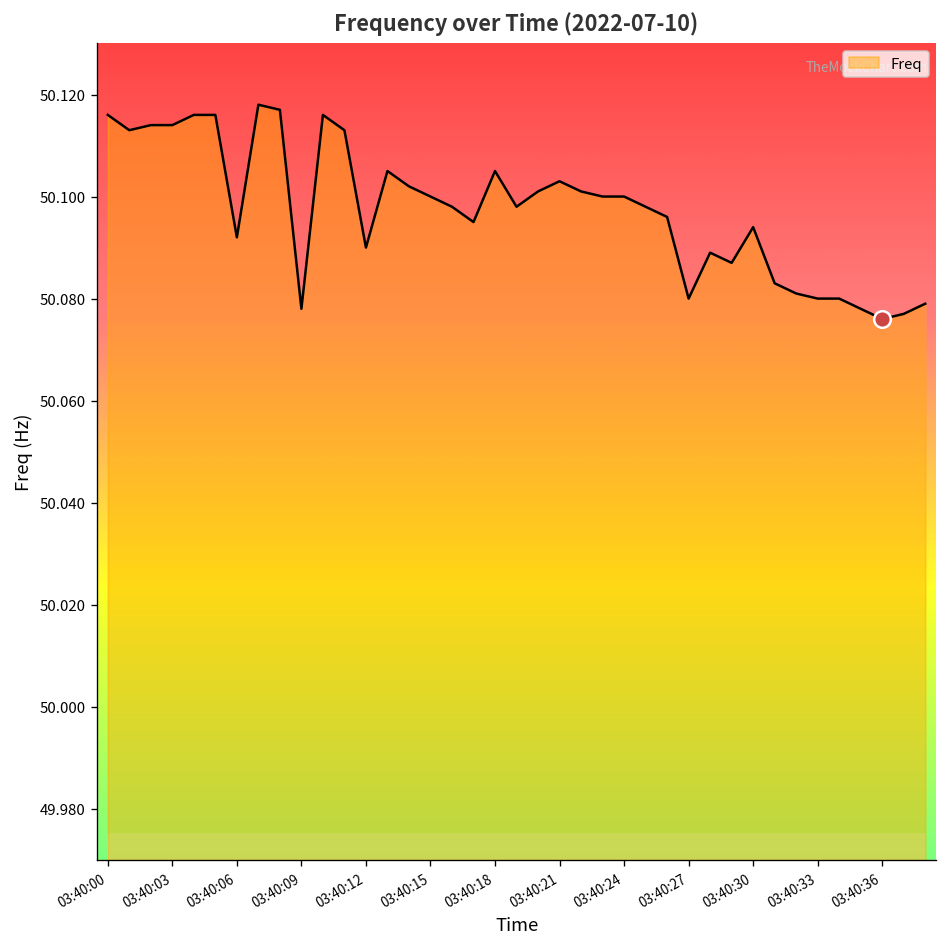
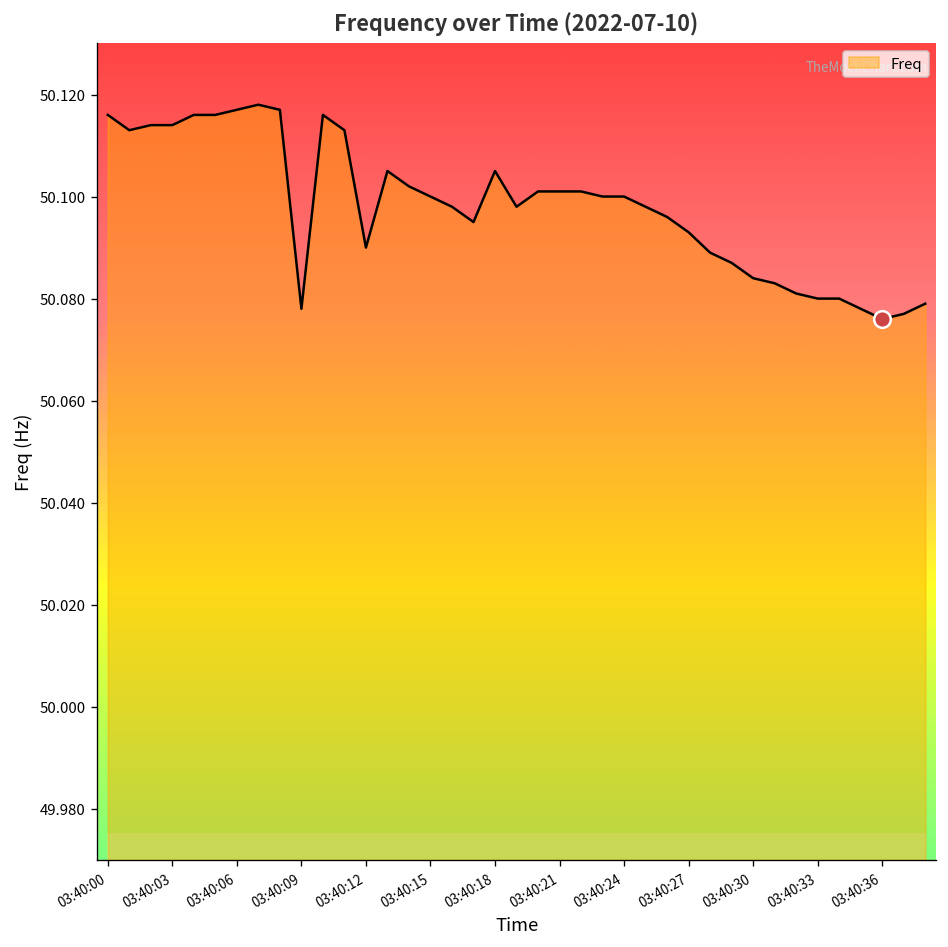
  {
    "Freq": {
      "03:40:00": 50.116,
      "03:40:03": 50.114,
-     "03:40:06": 50.092,
+     "03:40:06": 50.117,
      "03:40:09": 50.078,
      "03:40:12": 50.090,
      "03:40:15": 50.100,
      "03:40:18": 50.105,
-     "03:40:21": 50.103,
+     "03:40:21": 50.101,
      "03:40:24": 50.100,
-     "03:40:27": 50.080,
-     "03:40:30": 50.094,
+     "03:40:27": 50.093,
+     "03:40:30": 50.084,
      "03:40:33": 50.080
    }
  }
